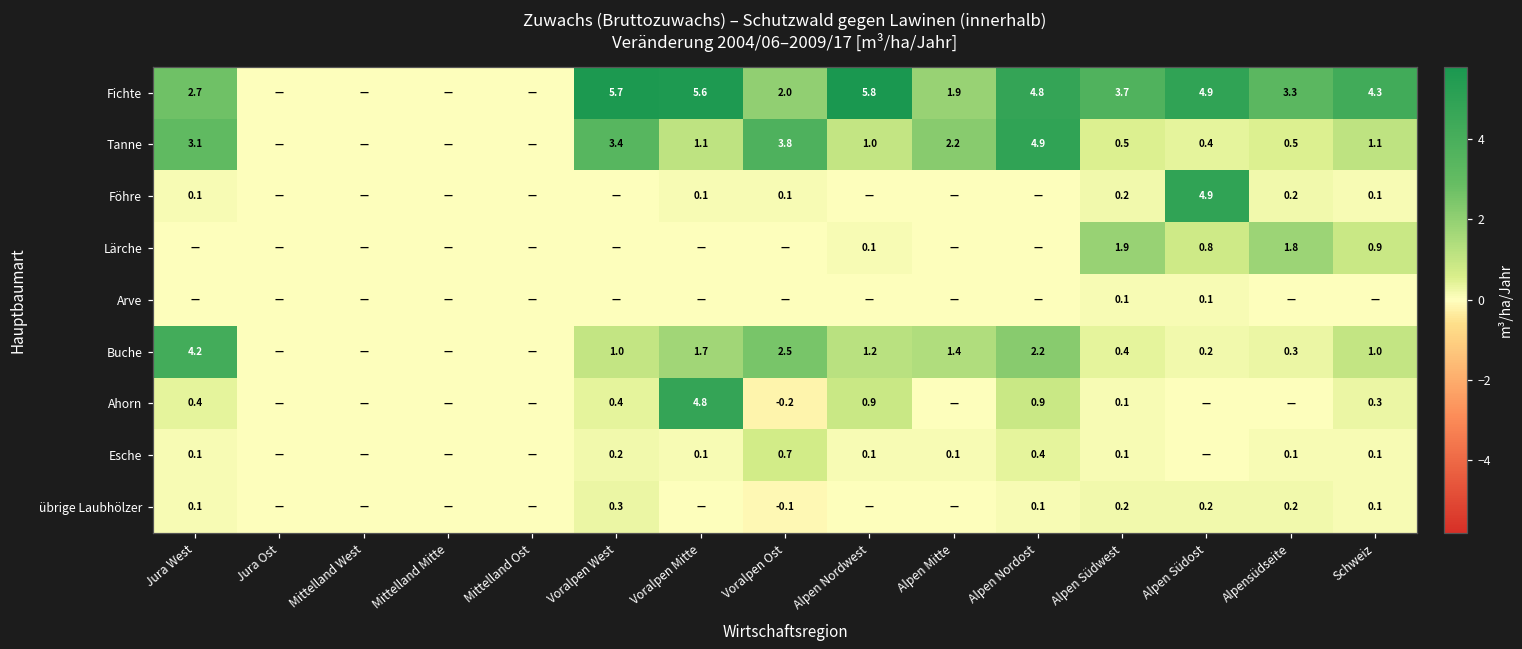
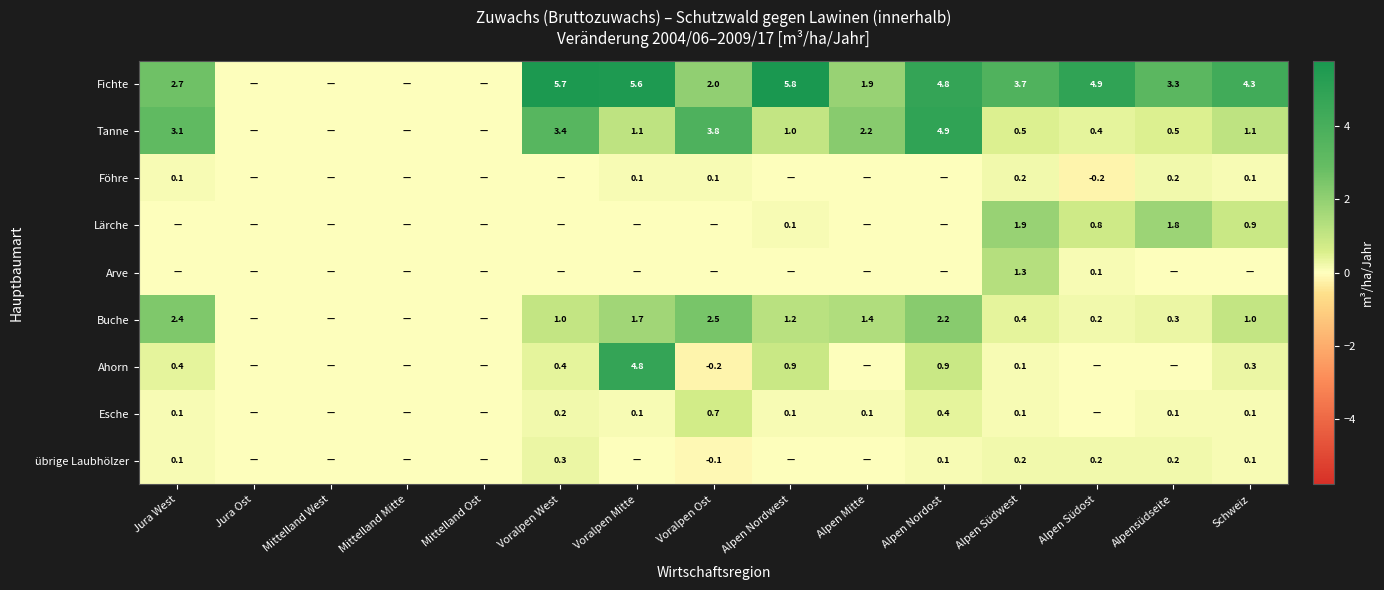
  {
    "Fichte": {
      "Jura West": 2.7,
      "Voralpen West": 5.7,
      "Voralpen Mitte": 5.6,
      "Voralpen Ost": 2.0,
      "Alpen Nordwest": 5.8,
      "Alpen Mitte": 1.9,
      "Alpen Nordost": 4.8,
      "Alpen Südwest": 3.7,
      "Alpen Südost": 4.9,
      "Alpensüdseite": 3.3,
      "Schweiz": 4.3
    },
    "Tanne": {
      "Jura West": 3.1,
      "Voralpen West": 3.4,
      "Voralpen Mitte": 1.1,
      "Voralpen Ost": 3.8,
      "Alpen Nordwest": 1.0,
      "Alpen Mitte": 2.2,
      "Alpen Nordost": 4.9,
      "Alpen Südwest": 0.5,
      "Alpen Südost": 0.4,
      "Alpensüdseite": 0.5,
      "Schweiz": 1.1
    },
    "Föhre": {
      "Jura West": 0.1,
      "Voralpen Mitte": 0.1,
      "Voralpen Ost": 0.1,
      "Alpen Südwest": 0.2,
-     "Alpen Südost": 4.9,
+     "Alpen Südost": -0.2,
      "Alpensüdseite": 0.2,
      "Schweiz": 0.1
    },
    "Lärche": {
      "Alpen Nordwest": 0.1,
      "Alpen Südwest": 1.9,
      "Alpen Südost": 0.8,
      "Alpensüdseite": 1.8,
      "Schweiz": 0.9
    },
    "Arve": {
-     "Alpen Südwest": 0.1,
+     "Alpen Südwest": 1.3,
      "Alpen Südost": 0.1
    },
    "Buche": {
-     "Jura West": 4.2,
+     "Jura West": 2.4,
      "Voralpen West": 1.0,
      "Voralpen Mitte": 1.7,
      "Voralpen Ost": 2.5,
      "Alpen Nordwest": 1.2,
      "Alpen Mitte": 1.4,
      "Alpen Nordost": 2.2,
      "Alpen Südwest": 0.4,
      "Alpen Südost": 0.2,
      "Alpensüdseite": 0.3,
      "Schweiz": 1.0
    },
    "Ahorn": {
      "Jura West": 0.4,
      "Voralpen West": 0.4,
      "Voralpen Mitte": 4.8,
      "Voralpen Ost": -0.2,
      "Alpen Nordwest": 0.9,
      "Alpen Nordost": 0.9,
      "Alpen Südwest": 0.1,
      "Schweiz": 0.3
    },
    "Esche": {
      "Jura West": 0.1,
      "Voralpen West": 0.2,
      "Voralpen Mitte": 0.1,
      "Voralpen Ost": 0.7,
      "Alpen Nordwest": 0.1,
      "Alpen Mitte": 0.1,
      "Alpen Nordost": 0.4,
      "Alpen Südwest": 0.1,
      "Alpensüdseite": 0.1,
      "Schweiz": 0.1
    },
    "übrige Laubhölzer": {
      "Jura West": 0.1,
      "Voralpen West": 0.3,
      "Voralpen Ost": -0.1,
      "Alpen Nordost": 0.1,
      "Alpen Südwest": 0.2,
      "Alpen Südost": 0.2,
      "Alpensüdseite": 0.2,
      "Schweiz": 0.1
    }
  }
